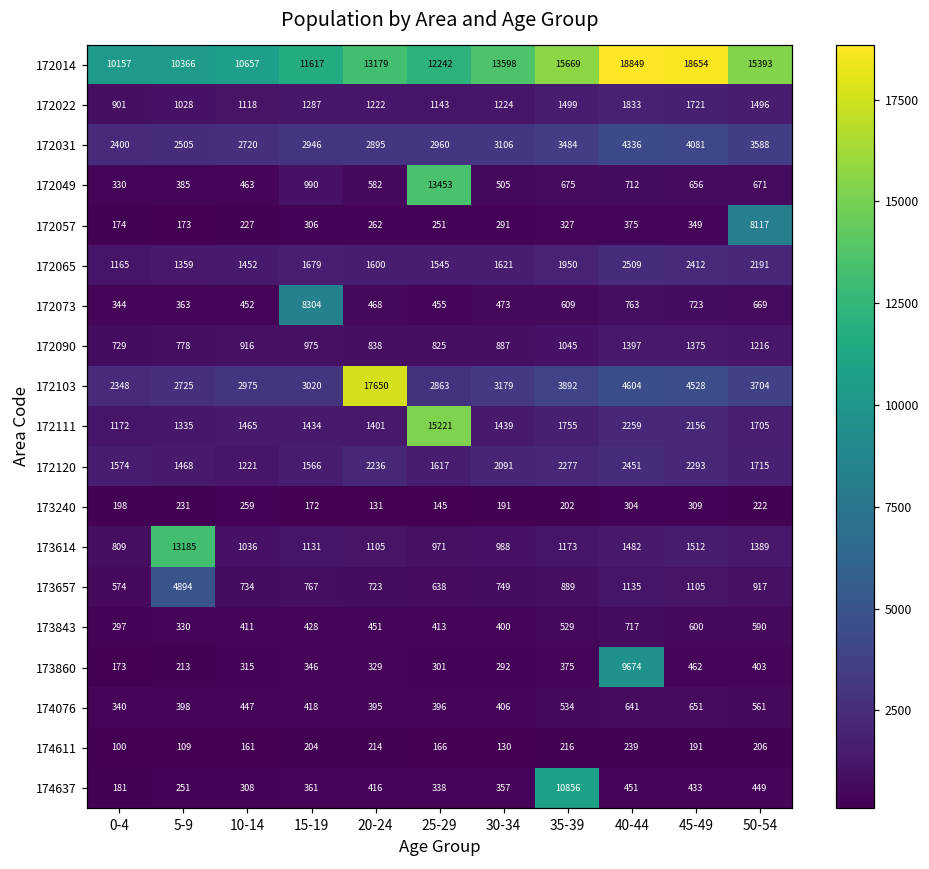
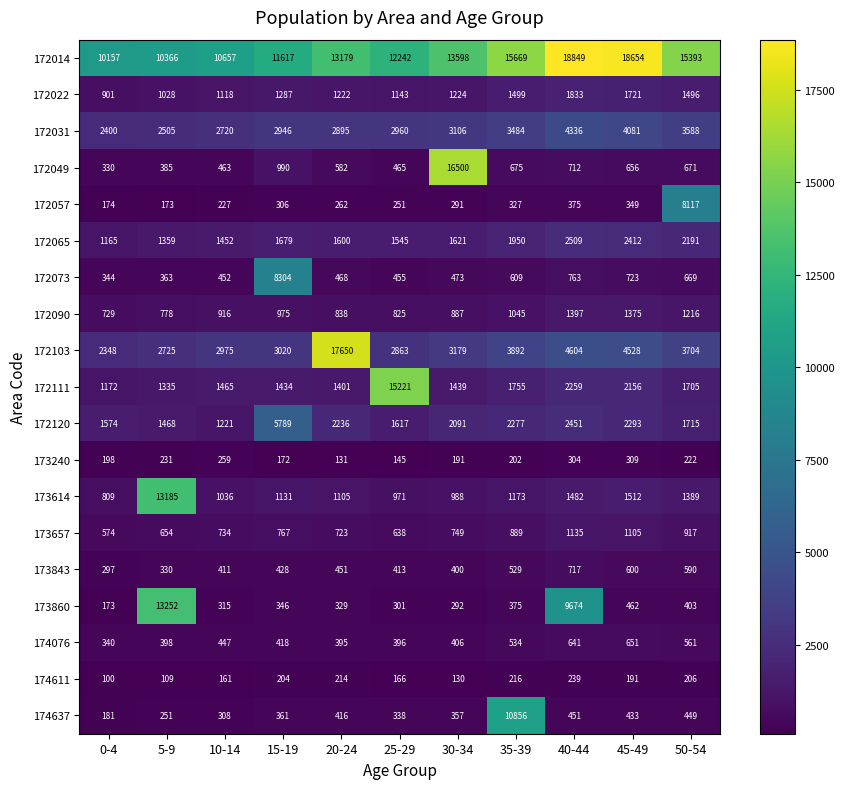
  {
    "172049": {
      "0-4": 330,
      "5-9": 385,
      "10-14": 463,
      "15-19": 990,
      "20-24": 582,
-     "25-29": 13453,
-     "30-34": 505,
+     "25-29": 465,
+     "30-34": 16500,
      "35-39": 675,
      "40-44": 712,
      "45-49": 656,
      "50-54": 671
    },
    "172120": {
      "0-4": 1574,
      "5-9": 1468,
      "10-14": 1221,
-     "15-19": 1566,
+     "15-19": 5789,
      "20-24": 2236,
      "25-29": 1617,
      "30-34": 2091,
      "35-39": 2277,
      "40-44": 2451,
      "45-49": 2293,
      "50-54": 1715
    },
    "173657": {
      "0-4": 574,
-     "5-9": 4894,
+     "5-9": 654,
      "10-14": 734,
      "15-19": 767,
      "20-24": 723,
      "25-29": 638,
      "30-34": 749,
      "35-39": 889,
      "40-44": 1135,
      "45-49": 1105,
      "50-54": 917
    },
    "173860": {
      "0-4": 173,
-     "5-9": 213,
+     "5-9": 13252,
      "10-14": 315,
      "15-19": 346,
      "20-24": 329,
      "25-29": 301,
      "30-34": 292,
      "35-39": 375,
      "40-44": 9674,
      "45-49": 462,
      "50-54": 403
    }
  }
